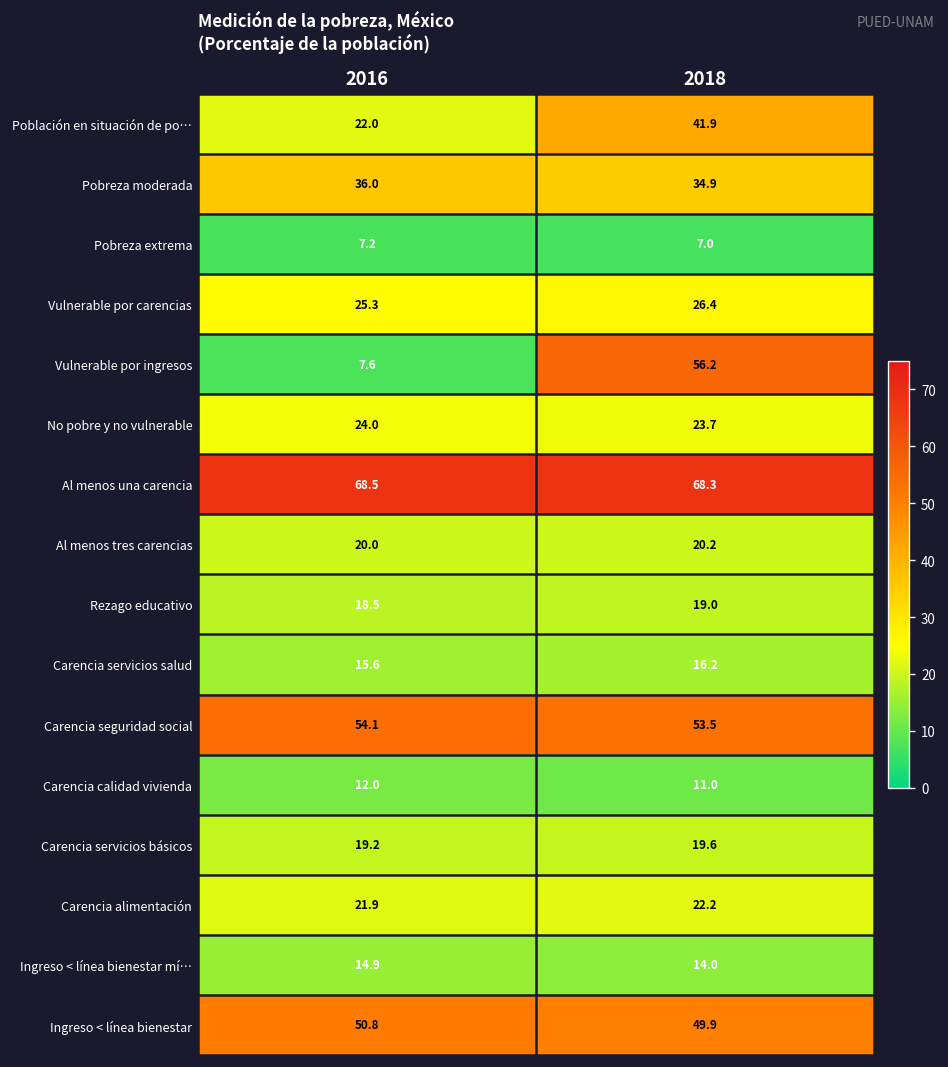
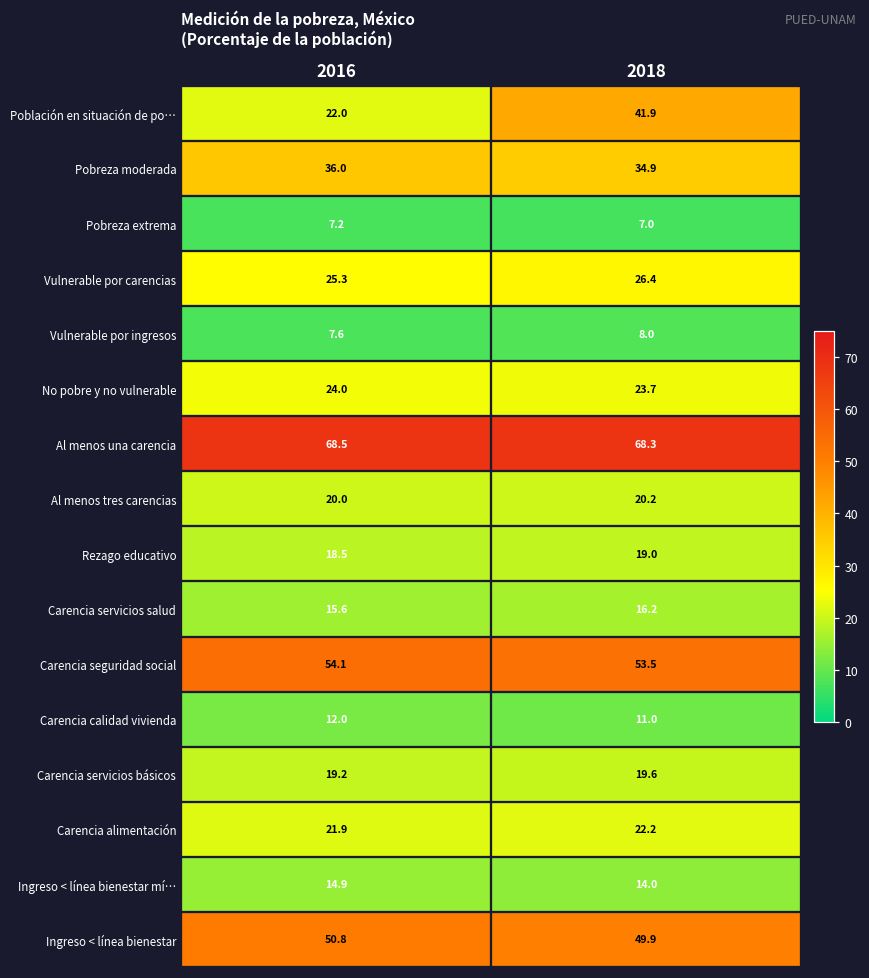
  {
    "Población en situación de po…": {
      "2016": 22.0,
      "2018": 41.9
    },
    "Pobreza moderada": {
      "2016": 36.0,
      "2018": 34.9
    },
    "Pobreza extrema": {
      "2016": 7.2,
      "2018": 7.0
    },
    "Vulnerable por carencias": {
      "2016": 25.3,
      "2018": 26.4
    },
    "Vulnerable por ingresos": {
      "2016": 7.6,
-     "2018": 56.2
+     "2018": 8.0
    },
    "No pobre y no vulnerable": {
      "2016": 24.0,
      "2018": 23.7
    },
    "Al menos una carencia": {
      "2016": 68.5,
      "2018": 68.3
    },
    "Al menos tres carencias": {
      "2016": 20.0,
      "2018": 20.2
    },
    "Rezago educativo": {
      "2016": 18.5,
      "2018": 19.0
    },
    "Carencia servicios salud": {
      "2016": 15.6,
      "2018": 16.2
    },
    "Carencia seguridad social": {
      "2016": 54.1,
      "2018": 53.5
    },
    "Carencia calidad vivienda": {
      "2016": 12.0,
      "2018": 11.0
    },
    "Carencia servicios básicos": {
      "2016": 19.2,
      "2018": 19.6
    },
    "Carencia alimentación": {
      "2016": 21.9,
      "2018": 22.2
    },
    "Ingreso < línea bienestar mí…": {
      "2016": 14.9,
      "2018": 14.0
    },
    "Ingreso < línea bienestar": {
      "2016": 50.8,
      "2018": 49.9
    }
  }
